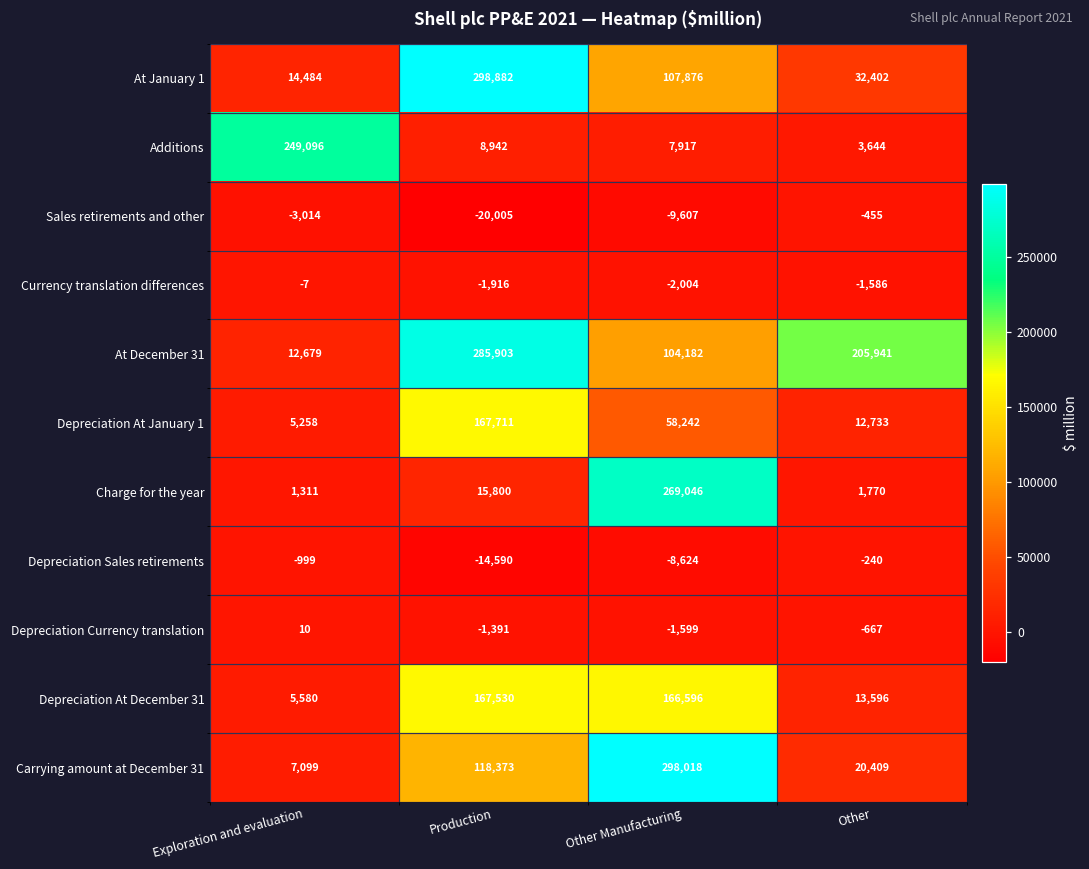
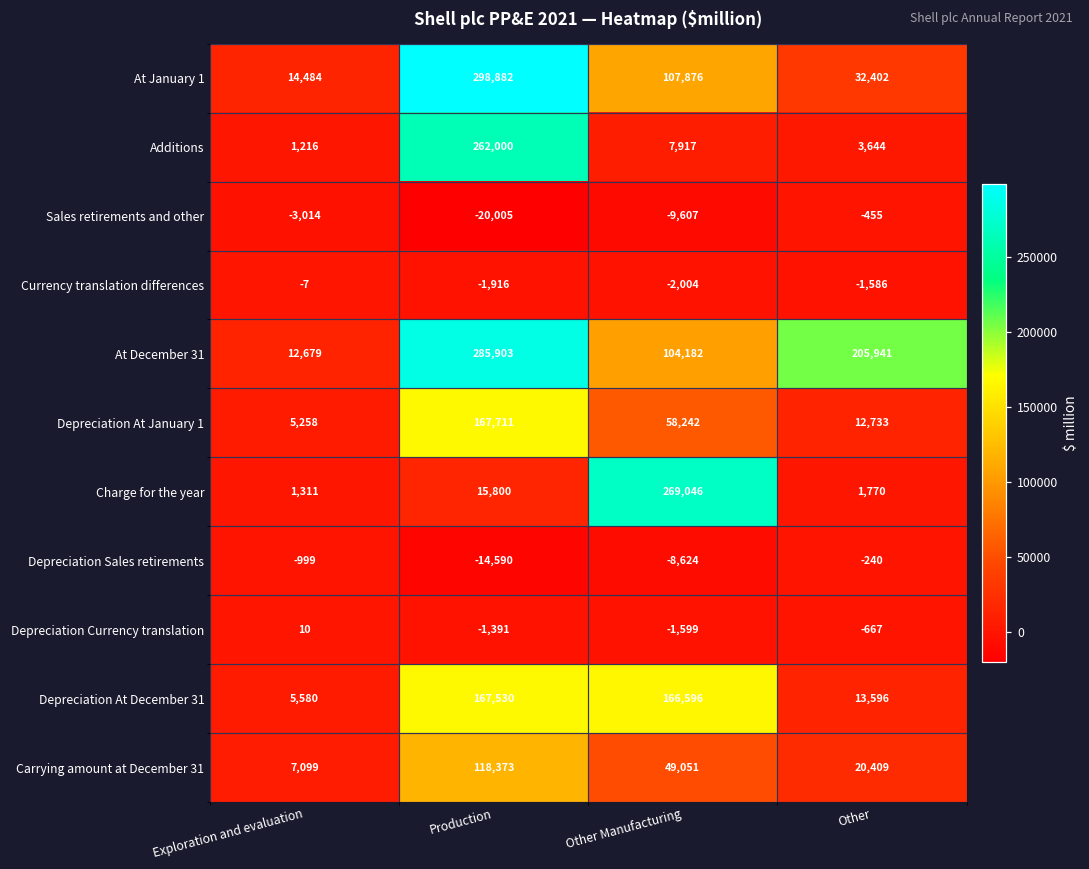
  {
    "At January 1": {
      "Exploration and evaluation": "14,484",
      "Production": "298,882",
      "Other Manufacturing": "107,876",
      "Other": "32,402"
    },
    "Additions": {
-     "Exploration and evaluation": "249,096",
-     "Production": "8,942",
+     "Exploration and evaluation": "1,216",
+     "Production": "262,000",
      "Other Manufacturing": "7,917",
      "Other": "3,644"
    },
    "Sales retirements and other": {
      "Exploration and evaluation": "-3,014",
      "Production": "-20,005",
      "Other Manufacturing": "-9,607",
      "Other": "-455"
    },
    "Currency translation differences": {
      "Exploration and evaluation": "-7",
      "Production": "-1,916",
      "Other Manufacturing": "-2,004",
      "Other": "-1,586"
    },
    "At December 31": {
      "Exploration and evaluation": "12,679",
      "Production": "285,903",
      "Other Manufacturing": "104,182",
      "Other": "205,941"
    },
    "Depreciation At January 1": {
      "Exploration and evaluation": "5,258",
      "Production": "167,711",
      "Other Manufacturing": "58,242",
      "Other": "12,733"
    },
    "Charge for the year": {
      "Exploration and evaluation": "1,311",
      "Production": "15,800",
      "Other Manufacturing": "269,046",
      "Other": "1,770"
    },
    "Depreciation Sales retirements": {
      "Exploration and evaluation": "-999",
      "Production": "-14,590",
      "Other Manufacturing": "-8,624",
      "Other": "-240"
    },
    "Depreciation Currency translation": {
      "Exploration and evaluation": "10",
      "Production": "-1,391",
      "Other Manufacturing": "-1,599",
      "Other": "-667"
    },
    "Depreciation At December 31": {
      "Exploration and evaluation": "5,580",
      "Production": "167,530",
      "Other Manufacturing": "166,596",
      "Other": "13,596"
    },
    "Carrying amount at December 31": {
      "Exploration and evaluation": "7,099",
      "Production": "118,373",
-     "Other Manufacturing": "298,018",
+     "Other Manufacturing": "49,051",
      "Other": "20,409"
    }
  }
